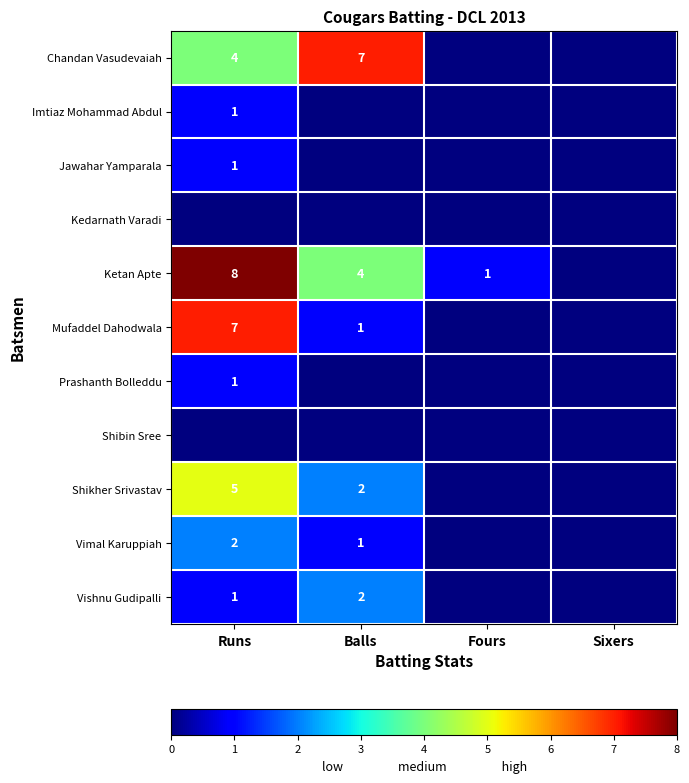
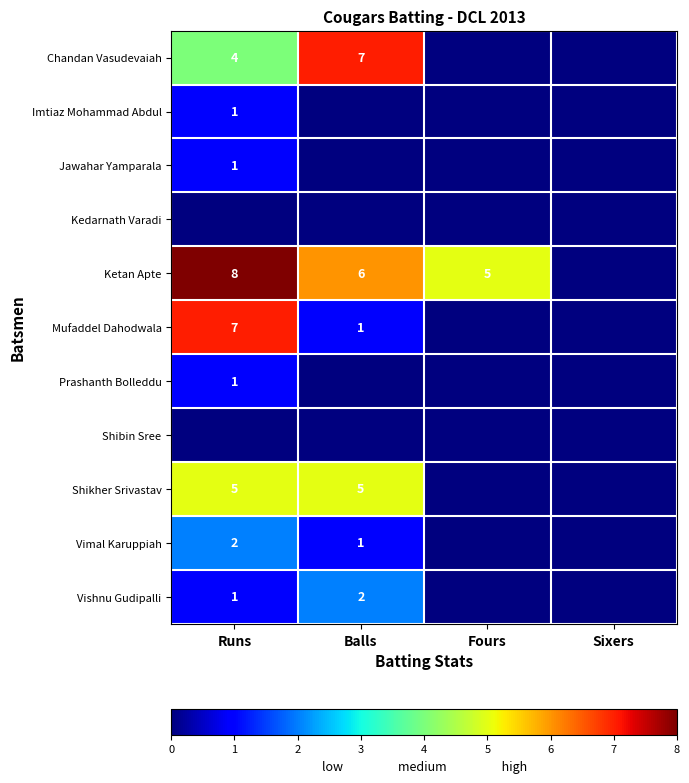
  {
    "Chandan Vasudevaiah": {
      "Runs": 4,
      "Balls": 7
    },
    "Imtiaz Mohammad Abdul": {
      "Runs": 1
    },
    "Jawahar Yamparala": {
      "Runs": 1
    },
    "Ketan Apte": {
      "Runs": 8,
-     "Balls": 4,
-     "Fours": 1
+     "Balls": 6,
+     "Fours": 5
    },
    "Mufaddel Dahodwala": {
      "Runs": 7,
      "Balls": 1
    },
    "Prashanth Bolleddu": {
      "Runs": 1
    },
    "Shikher Srivastav": {
      "Runs": 5,
-     "Balls": 2
+     "Balls": 5
    },
    "Vimal Karuppiah": {
      "Runs": 2,
      "Balls": 1
    },
    "Vishnu Gudipalli": {
      "Runs": 1,
      "Balls": 2
    }
  }
